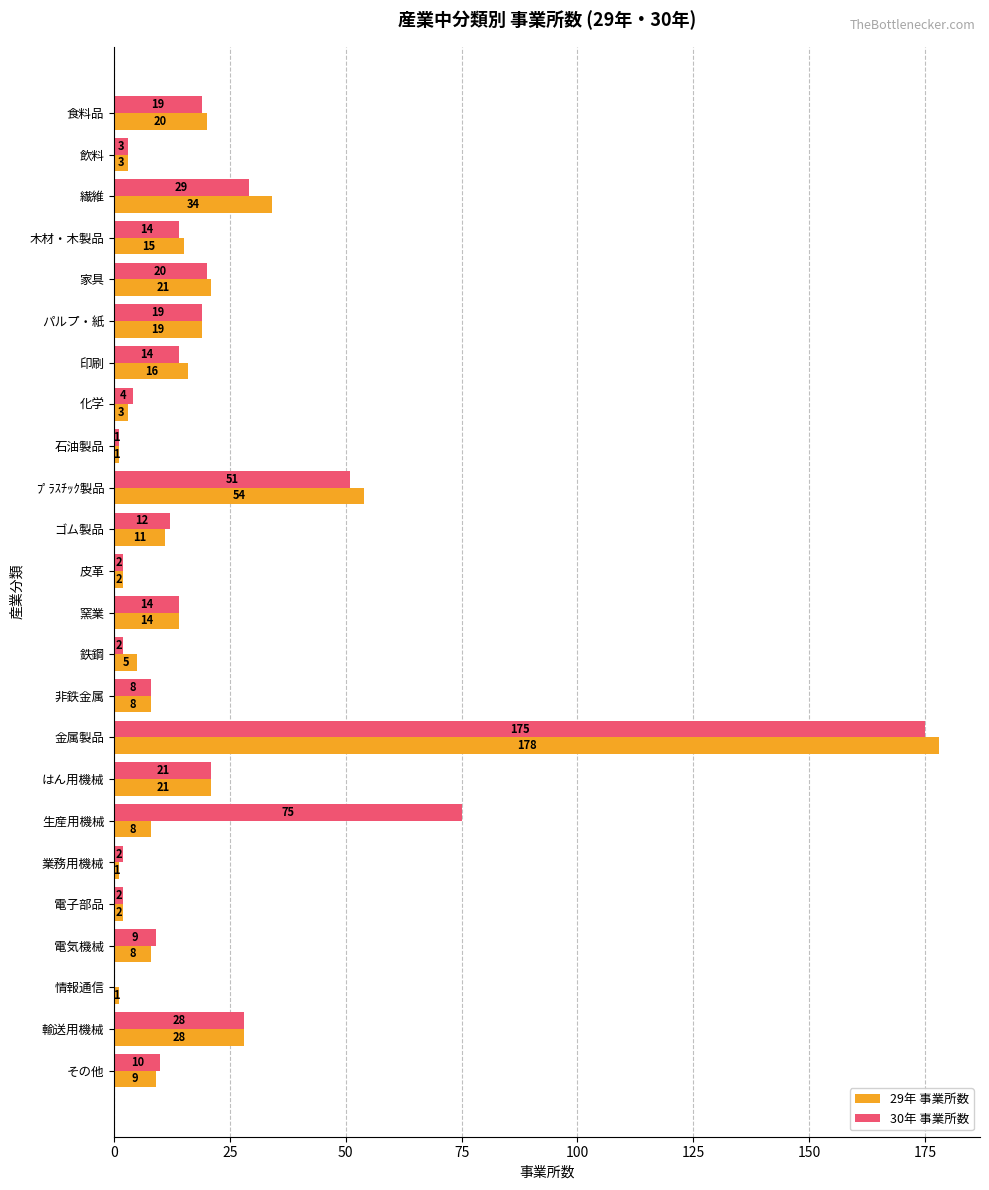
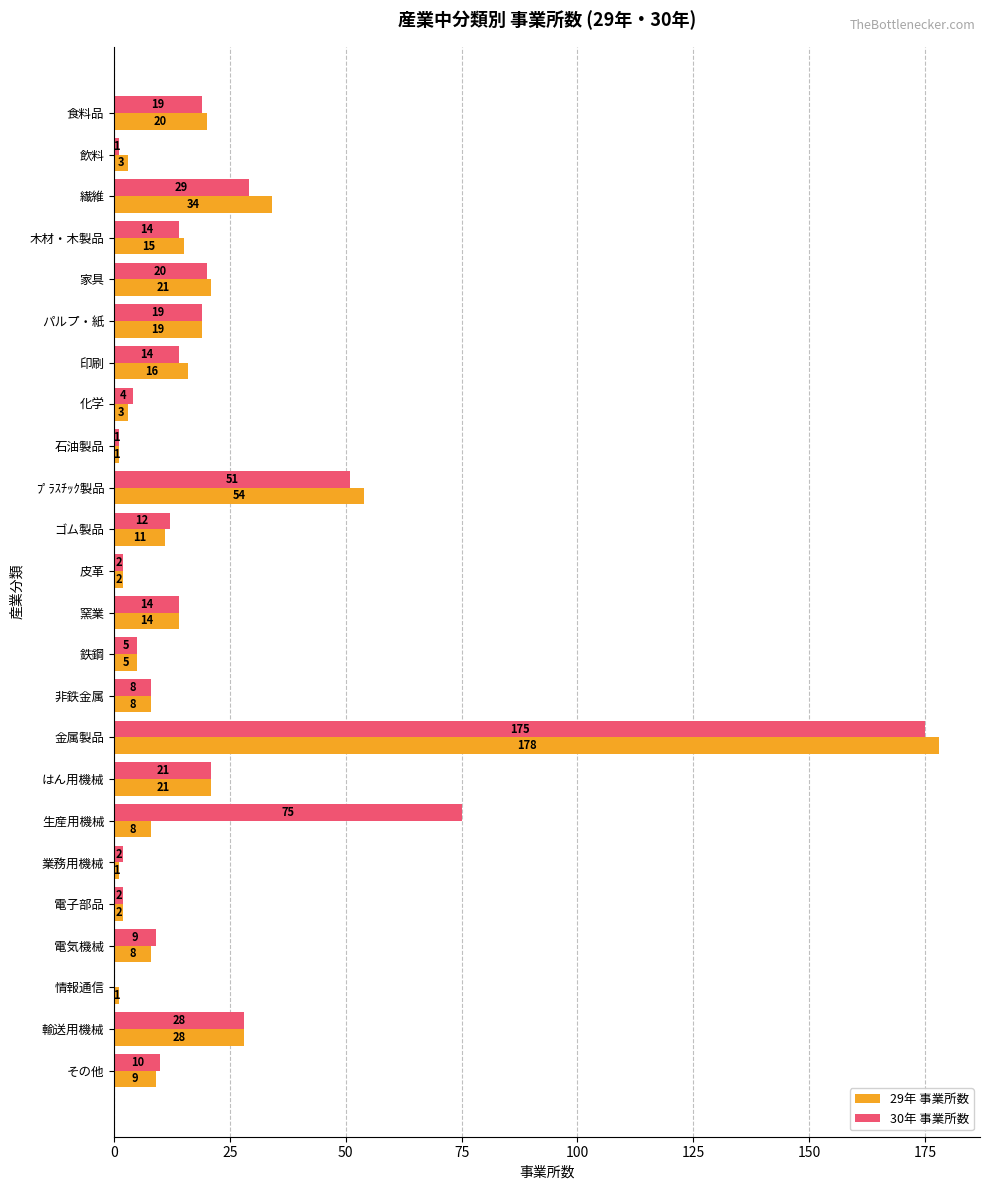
  {
    "29年 事業所数": {
      "食料品": 20,
      "飲料": 3,
      "繊維": 34,
      "木材・木製品": 15,
      "家具": 21,
      "パルプ・紙": 19,
      "印刷": 16,
      "化学": 3,
      "石油製品": 1,
      "ﾌﾟﾗｽﾁｯｸ製品": 54,
      "ゴム製品": 11,
      "皮革": 2,
      "窯業": 14,
      "鉄鋼": 5,
      "非鉄金属": 8,
      "金属製品": 178,
      "はん用機械": 21,
      "生産用機械": 8,
      "業務用機械": 1,
      "電子部品": 2,
      "電気機械": 8,
      "情報通信": 1,
      "輸送用機械": 28,
      "その他": 9
    },
    "30年 事業所数": {
      "食料品": 19,
-     "飲料": 3,
+     "飲料": 1,
      "繊維": 29,
      "木材・木製品": 14,
      "家具": 20,
      "パルプ・紙": 19,
      "印刷": 14,
      "化学": 4,
      "石油製品": 1,
      "ﾌﾟﾗｽﾁｯｸ製品": 51,
      "ゴム製品": 12,
      "皮革": 2,
      "窯業": 14,
-     "鉄鋼": 2,
+     "鉄鋼": 5,
      "非鉄金属": 8,
      "金属製品": 175,
      "はん用機械": 21,
      "生産用機械": 75,
      "業務用機械": 2,
      "電子部品": 2,
      "電気機械": 9,
      "輸送用機械": 28,
      "その他": 10
    }
  }
